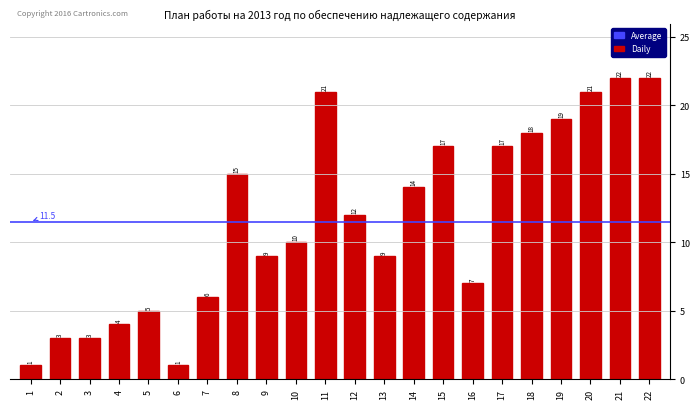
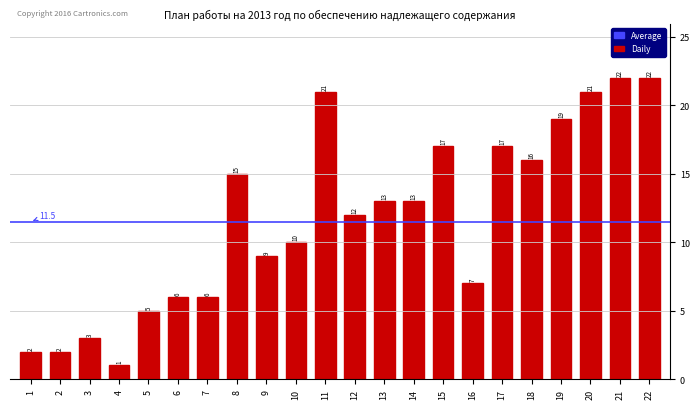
  {
-   "1": 1,
-   "2": 3,
+   "1": 2,
+   "2": 2,
    "3": 3,
-   "4": 4,
+   "4": 1,
    "5": 5,
-   "6": 1,
+   "6": 6,
    "7": 6,
    "8": 15,
    "9": 9,
    "10": 10,
    "11": 21,
    "12": 12,
-   "13": 9,
-   "14": 14,
+   "13": 13,
+   "14": 13,
    "15": 17,
    "16": 7,
    "17": 17,
-   "18": 18,
+   "18": 16,
    "19": 19,
    "20": 21,
    "21": 22,
    "22": 22
  }
